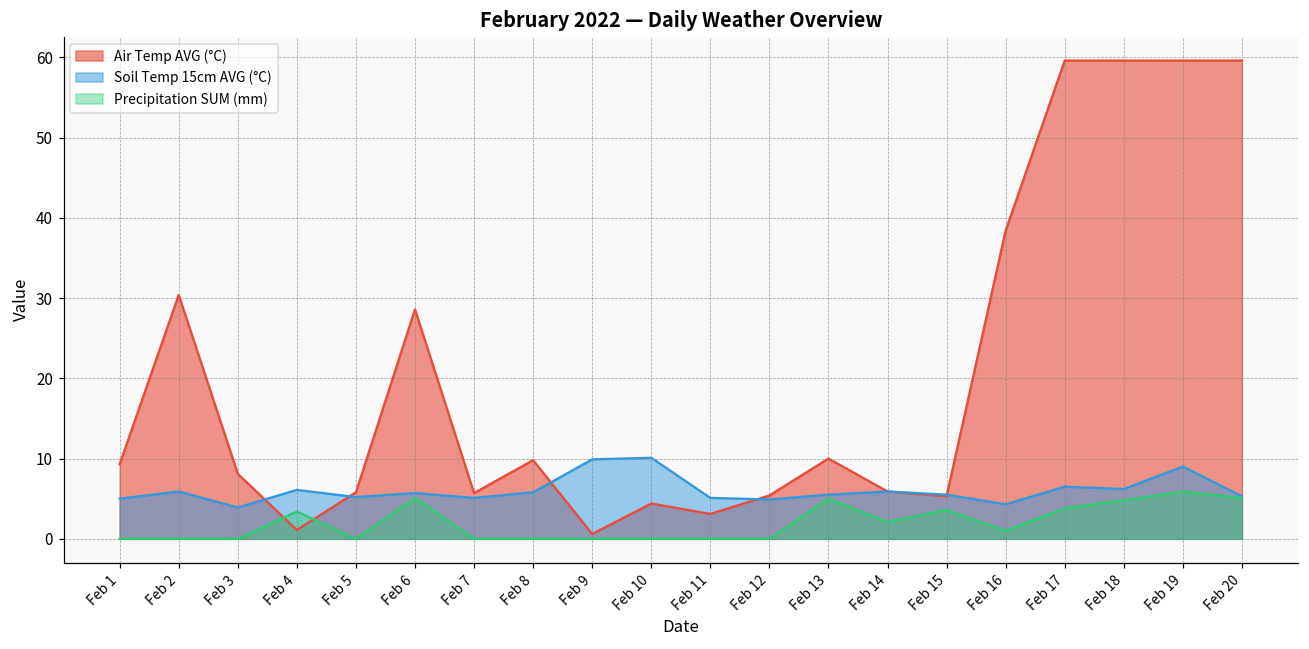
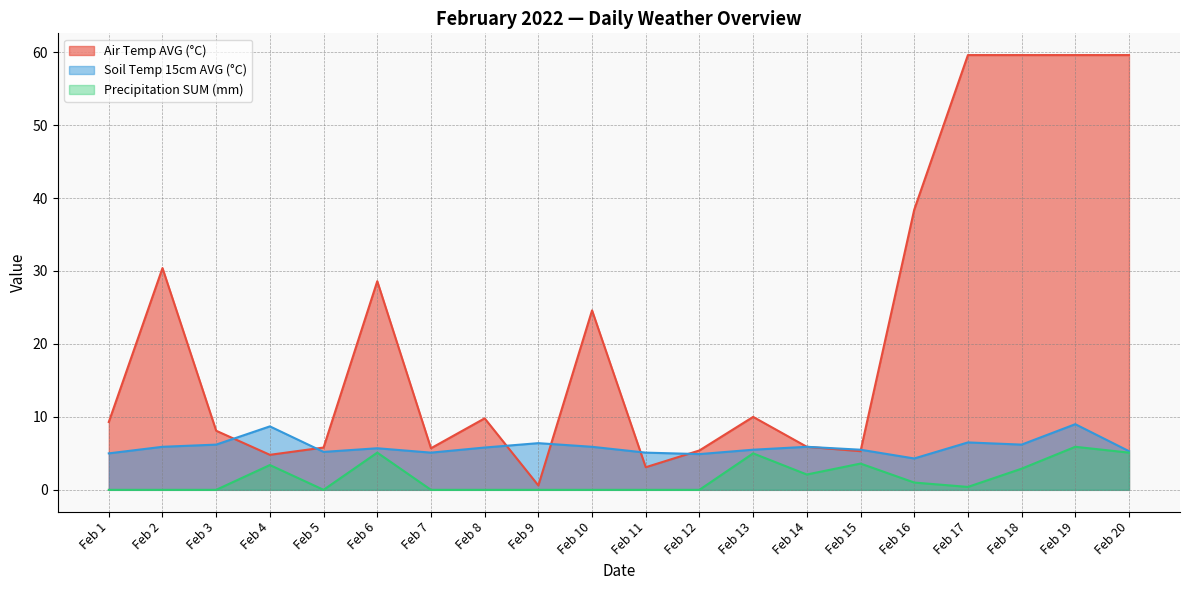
  {
    "Air Temp AVG (°C)": {
      "Feb 1": 9,
      "Feb 2": 30,
      "Feb 3": 8,
-     "Feb 4": 1,
+     "Feb 4": 5,
      "Feb 5": 6,
      "Feb 6": 29,
      "Feb 7": 6,
      "Feb 8": 10,
      "Feb 9": 1,
-     "Feb 10": 4,
+     "Feb 10": 25,
      "Feb 11": 3,
      "Feb 12": 5,
      "Feb 13": 10,
      "Feb 16": 38,
      "Feb 17": 60,
      "Feb 18": 60,
      "Feb 19": 60,
      "Feb 20": 60
    },
    "Soil Temp 15cm AVG (°C)": {
      "Feb 1": 5,
      "Feb 2": 6,
-     "Feb 3": 4,
-     "Feb 4": 6,
+     "Feb 3": 6,
+     "Feb 4": 9,
      "Feb 5": 5,
      "Feb 6": 6,
      "Feb 7": 5,
      "Feb 8": 6,
-     "Feb 9": 10,
-     "Feb 10": 10,
+     "Feb 9": 6,
+     "Feb 10": 6,
      "Feb 11": 5,
      "Feb 12": 5,
      "Feb 13": 6,
      "Feb 16": 4,
      "Feb 17": 7,
      "Feb 18": 6,
      "Feb 19": 9
    },
    "Precipitation SUM (mm)": {
      "Feb 1": 0,
      "Feb 2": 0,
      "Feb 3": 0,
      "Feb 4": 3,
      "Feb 5": 0,
      "Feb 6": 5,
      "Feb 7": 0,
      "Feb 8": 0,
      "Feb 9": 0,
      "Feb 10": 0,
      "Feb 11": 0,
      "Feb 12": 0,
      "Feb 13": 5,
      "Feb 14": 2,
      "Feb 15": 4,
      "Feb 16": 1,
-     "Feb 17": 4,
-     "Feb 18": 5,
+     "Feb 17": 0,
+     "Feb 18": 3,
      "Feb 19": 6
    }
  }
